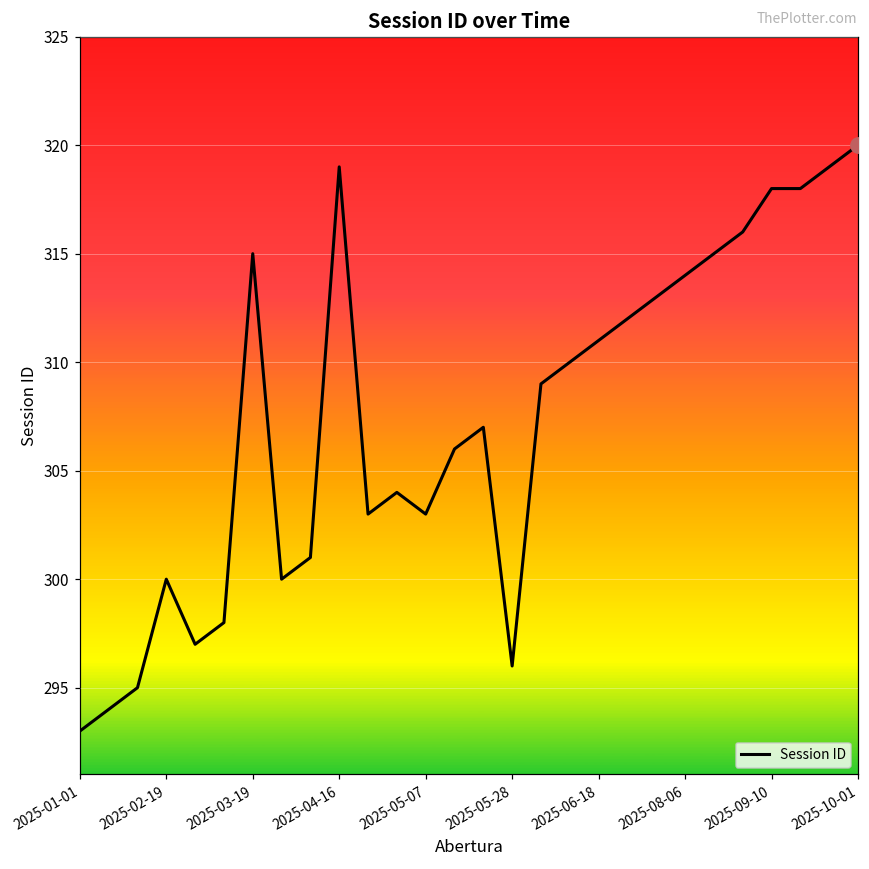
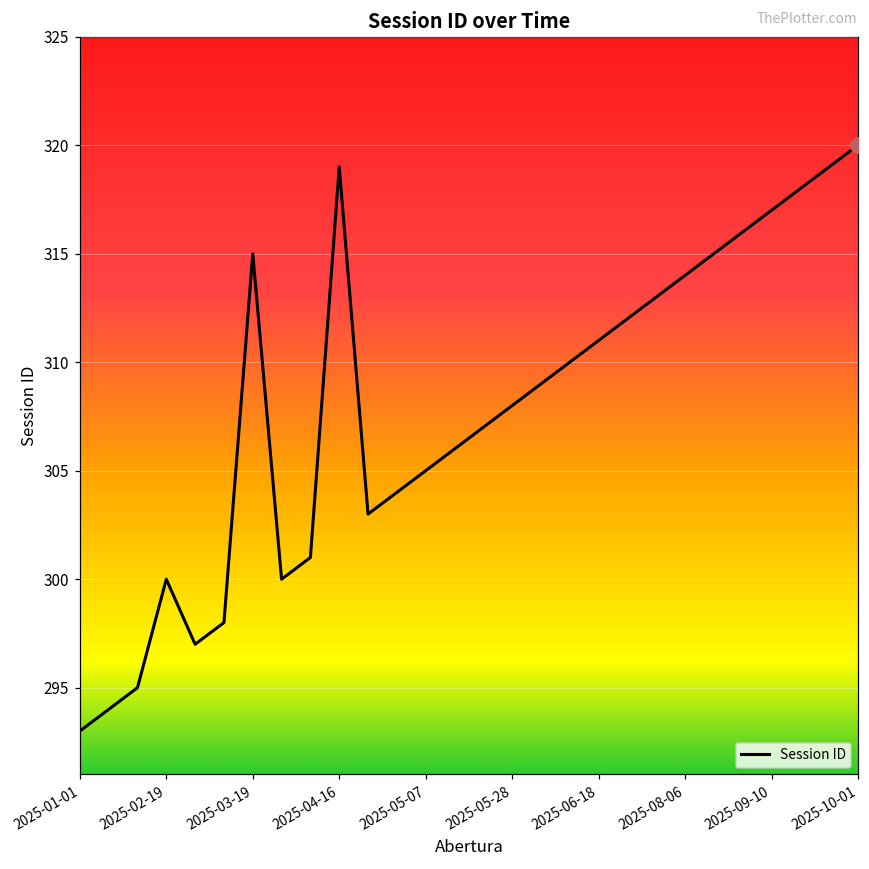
  {
    "Session ID": {
      "2025-01-01": 293,
      "2025-02-19": 300,
      "2025-03-19": 315,
      "2025-04-16": 319,
-     "2025-05-07": 303,
-     "2025-05-28": 296,
+     "2025-05-07": 305,
+     "2025-05-28": 308,
      "2025-06-18": 311,
-     "2025-09-10": 318
+     "2025-09-10": 317
    }
  }
